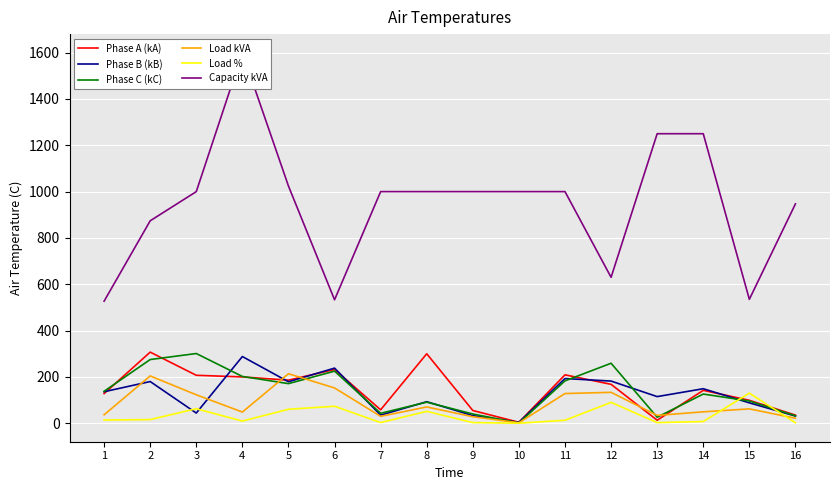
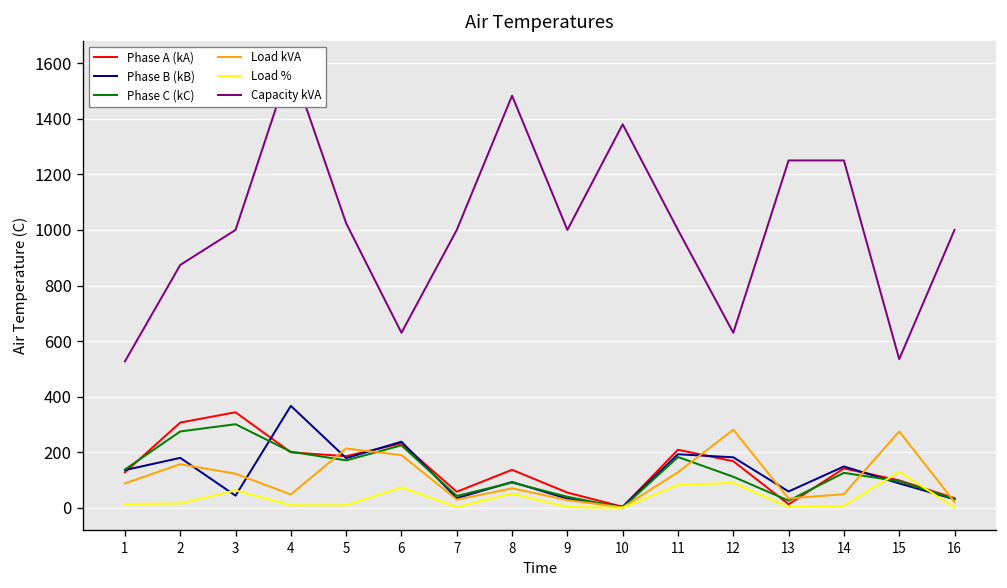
  {
    "Phase A (kA)": {
      "2": 310,
-     "3": 210,
+     "3": 340,
      "7": 60,
-     "8": 300,
+     "8": 140,
      "9": 60,
      "11": 210,
      "12": 170
    },
    "Phase B (kB)": {
      "2": 180,
      "3": 40,
-     "4": 290,
+     "4": 370,
      "12": 180,
-     "13": 120
+     "13": 60
    },
    "Phase C (kC)": {
      "2": 280,
      "3": 300,
-     "12": 260,
+     "12": 110,
      "14": 130
    },
    "Load kVA": {
-     "1": 40,
-     "2": 200,
+     "1": 90,
+     "2": 160,
      "3": 120,
      "4": 50,
      "5": 210,
-     "6": 150,
+     "6": 190,
      "8": 70,
      "11": 130,
-     "12": 130,
+     "12": 280,
      "14": 50,
-     "15": 60
+     "15": 270
    },
    "Load %": {
      "1": 10,
      "2": 20,
      "3": 60,
      "4": 10,
-     "5": 60,
+     "5": 10,
      "6": 70,
      "7": 0,
      "8": 50,
      "9": 0,
-     "11": 10,
+     "11": 80,
      "12": 90,
      "14": 10,
      "15": 130,
      "16": 0
    },
    "Capacity kVA": {
      "1": 530,
      "2": 870,
      "3": 1000,
      "5": 1020,
-     "6": 530,
+     "6": 630,
      "7": 1000,
-     "8": 1000,
+     "8": 1480,
      "9": 1000,
-     "10": 1000,
+     "10": 1380,
      "11": 1000,
      "12": 630,
      "13": 1250,
      "14": 1250,
      "15": 540,
-     "16": 950
+     "16": 1000
    }
  }
